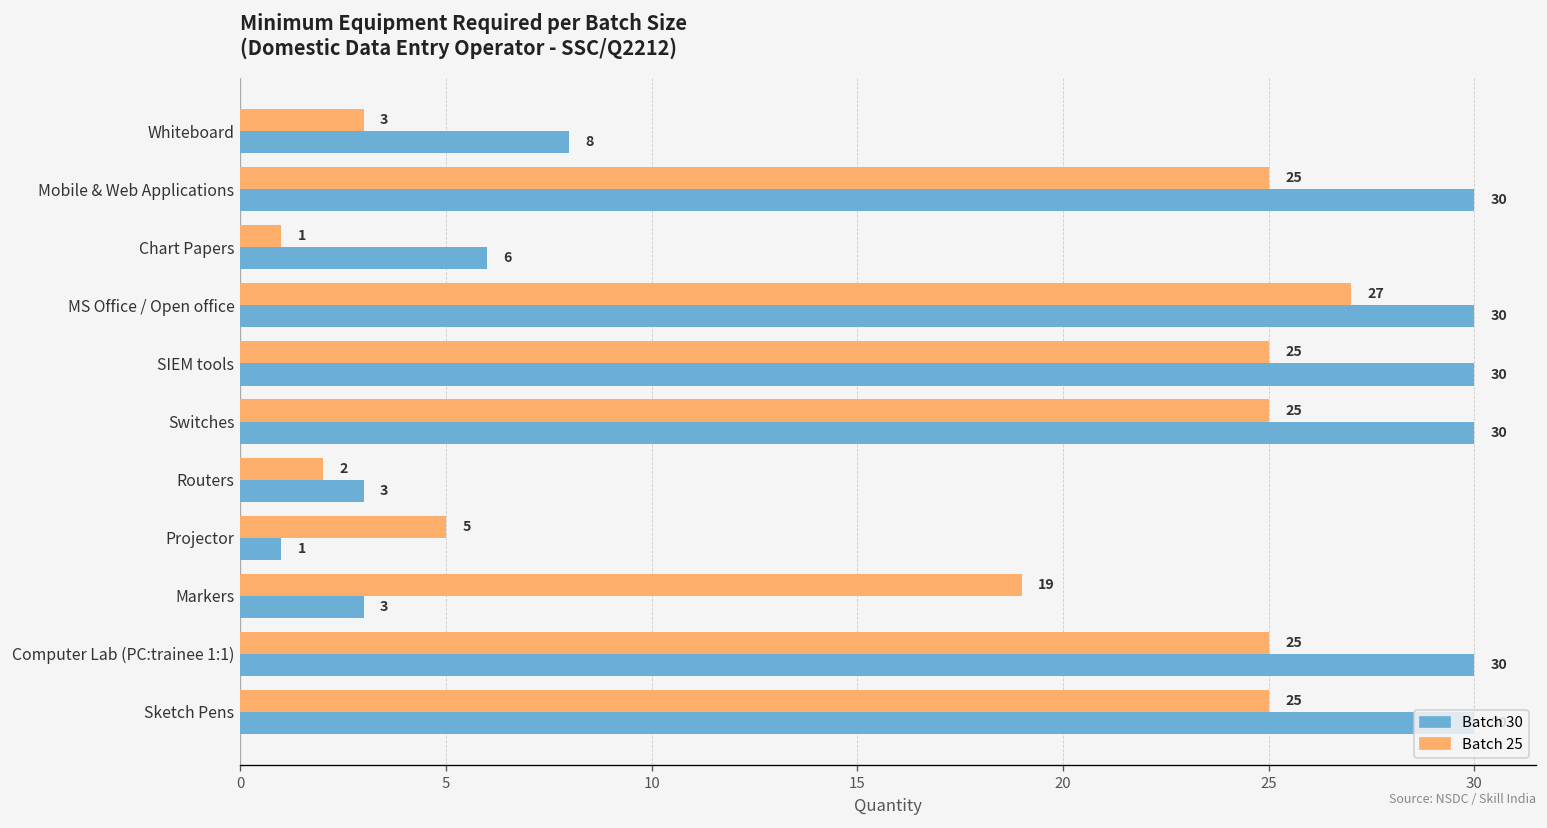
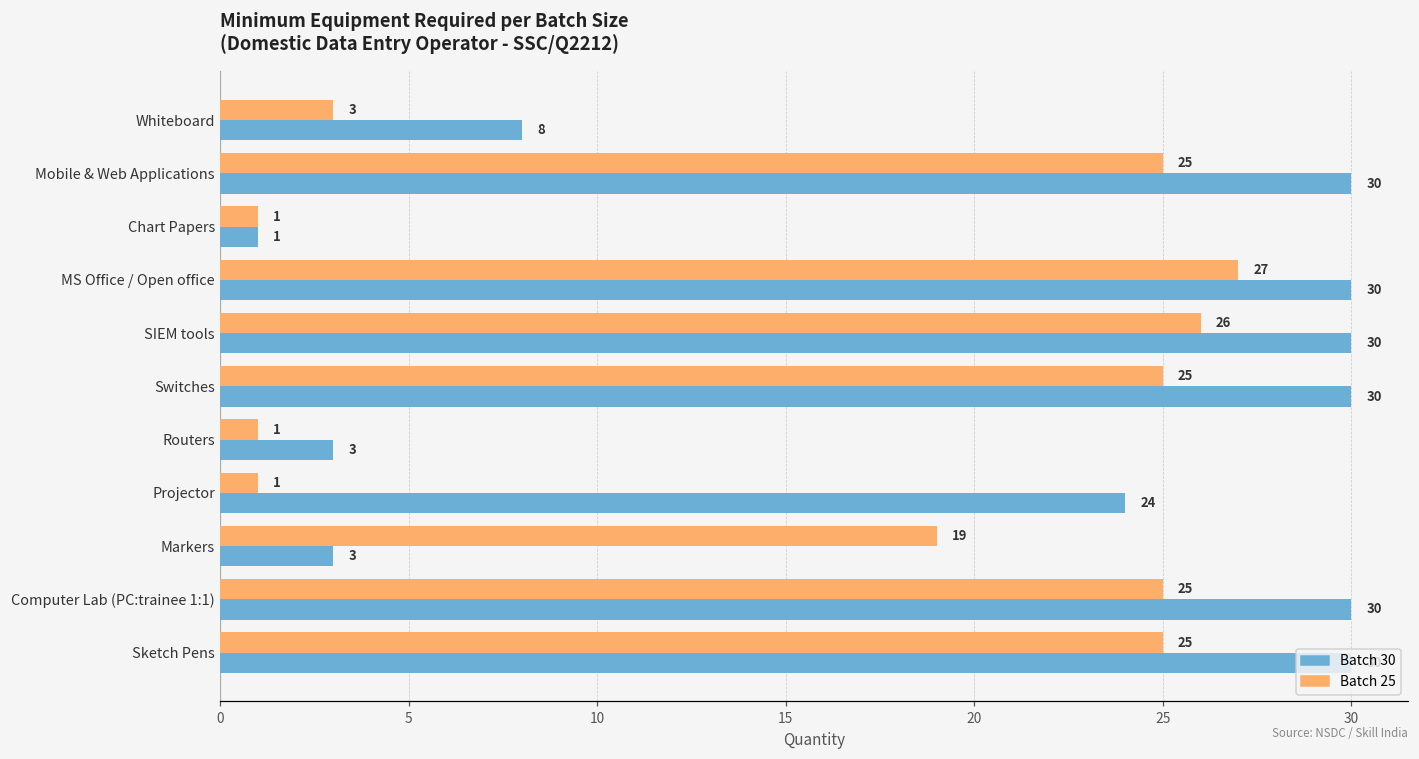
  {
    "Batch 30": {
      "Whiteboard": 8,
      "Mobile & Web Applications": 30,
-     "Chart Papers": 6,
+     "Chart Papers": 1,
      "MS Office / Open office": 30,
      "SIEM tools": 30,
      "Switches": 30,
      "Routers": 3,
-     "Projector": 1,
+     "Projector": 24,
      "Markers": 3,
      "Computer Lab (PC:trainee 1:1)": 30
    },
    "Batch 25": {
      "Whiteboard": 3,
      "Mobile & Web Applications": 25,
      "Chart Papers": 1,
      "MS Office / Open office": 27,
-     "SIEM tools": 25,
+     "SIEM tools": 26,
      "Switches": 25,
-     "Routers": 2,
-     "Projector": 5,
+     "Routers": 1,
+     "Projector": 1,
      "Markers": 19,
      "Computer Lab (PC:trainee 1:1)": 25,
      "Sketch Pens": 25
    }
  }
